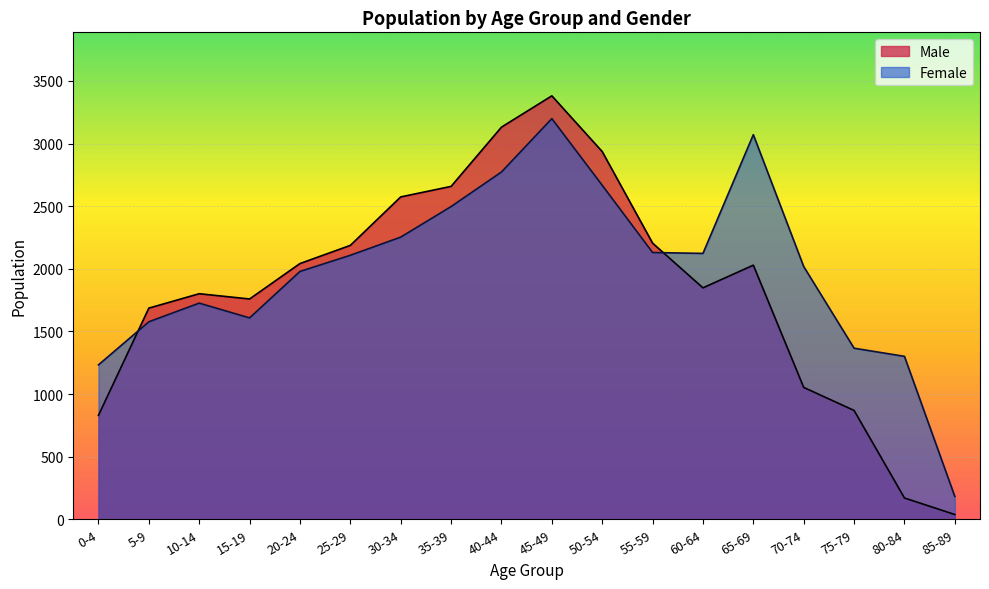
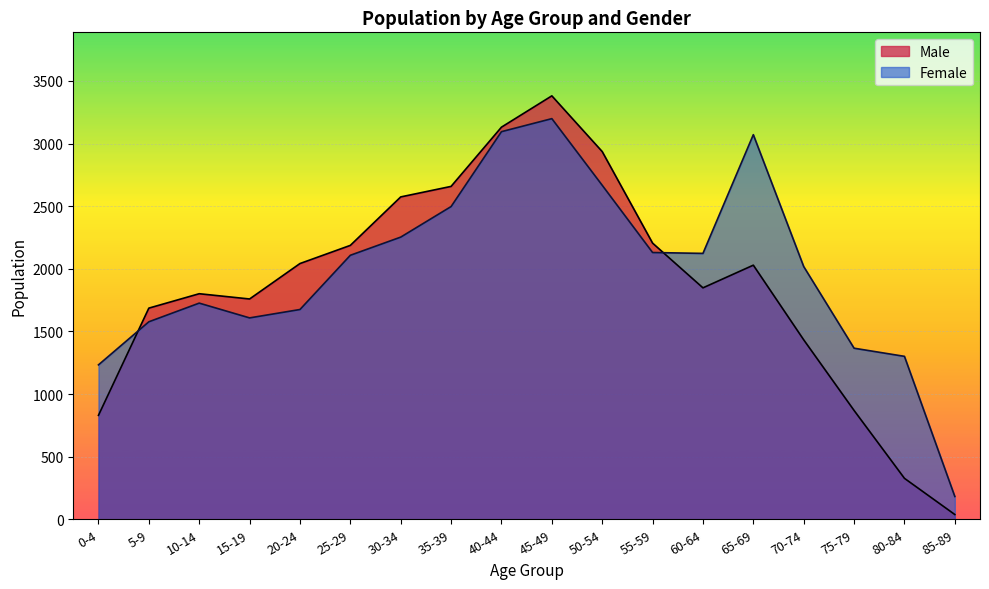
  {
    "Male": {
      "0-4": 830,
      "5-9": 1690,
      "10-14": 1800,
      "15-19": 1760,
      "20-24": 2040,
      "25-29": 2190,
      "30-34": 2570,
      "35-39": 2660,
      "40-44": 3130,
      "45-49": 3380,
      "50-54": 2940,
      "55-59": 2210,
      "60-64": 1850,
      "65-69": 2030,
-     "70-74": 1050,
+     "70-74": 1430,
      "75-79": 870,
-     "80-84": 170,
+     "80-84": 330,
      "85-89": 40
    },
    "Female": {
      "0-4": 1230,
      "5-9": 1580,
      "10-14": 1730,
      "15-19": 1610,
-     "20-24": 1980,
+     "20-24": 1680,
      "25-29": 2110,
      "30-34": 2250,
      "35-39": 2500,
-     "40-44": 2770,
+     "40-44": 3100,
      "45-49": 3200,
      "50-54": 2670,
      "55-59": 2130,
      "60-64": 2120,
      "65-69": 3070,
      "70-74": 2020,
      "75-79": 1370,
      "80-84": 1300,
      "85-89": 180
    }
  }
